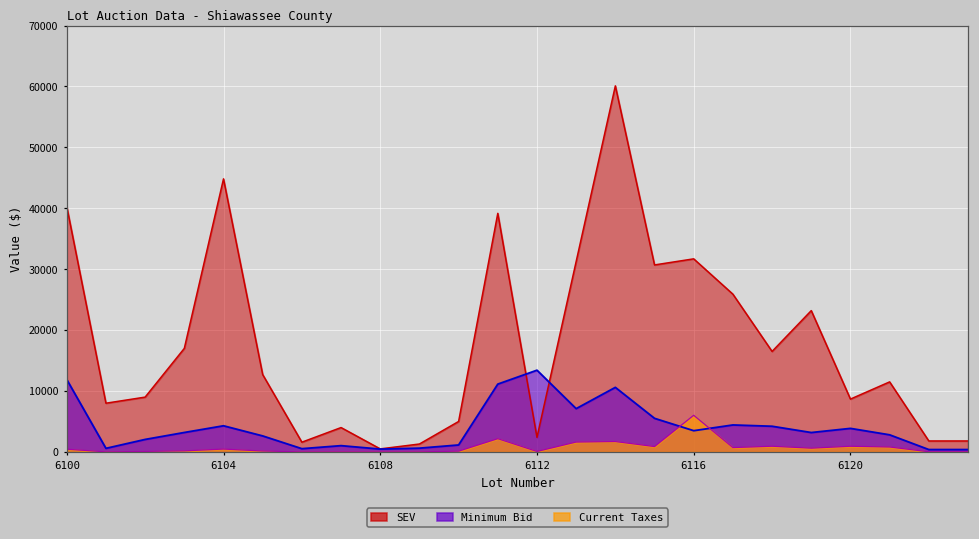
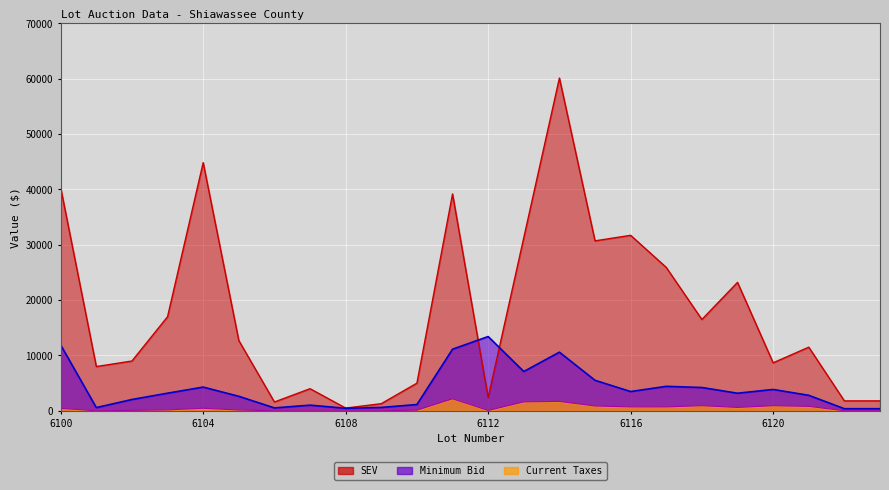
  {
    "SEV": {
      "6100": 40000,
      "6104": 45000,
      "6112": 2000,
      "6116": 32000,
      "6120": 9000
    },
    "Minimum Bid": {
      "6100": 12000,
      "6104": 4000,
      "6112": 13000,
      "6116": 3000,
      "6120": 4000
    },
    "Current Taxes": {
      "6100": 0,
      "6104": 0,
      "6112": 0,
-     "6116": 6000,
+     "6116": 1000,
      "6120": 1000
    }
  }
